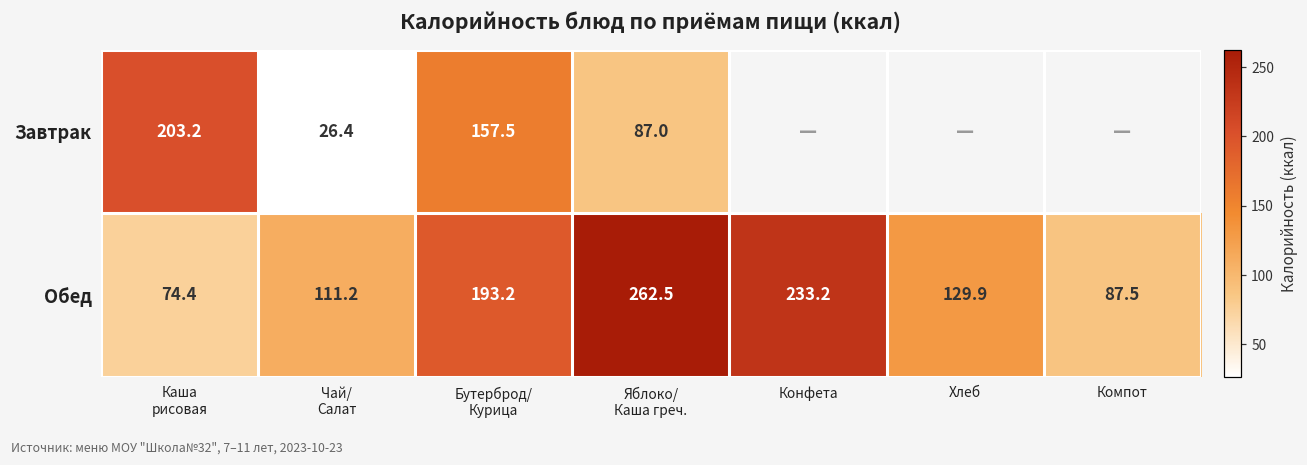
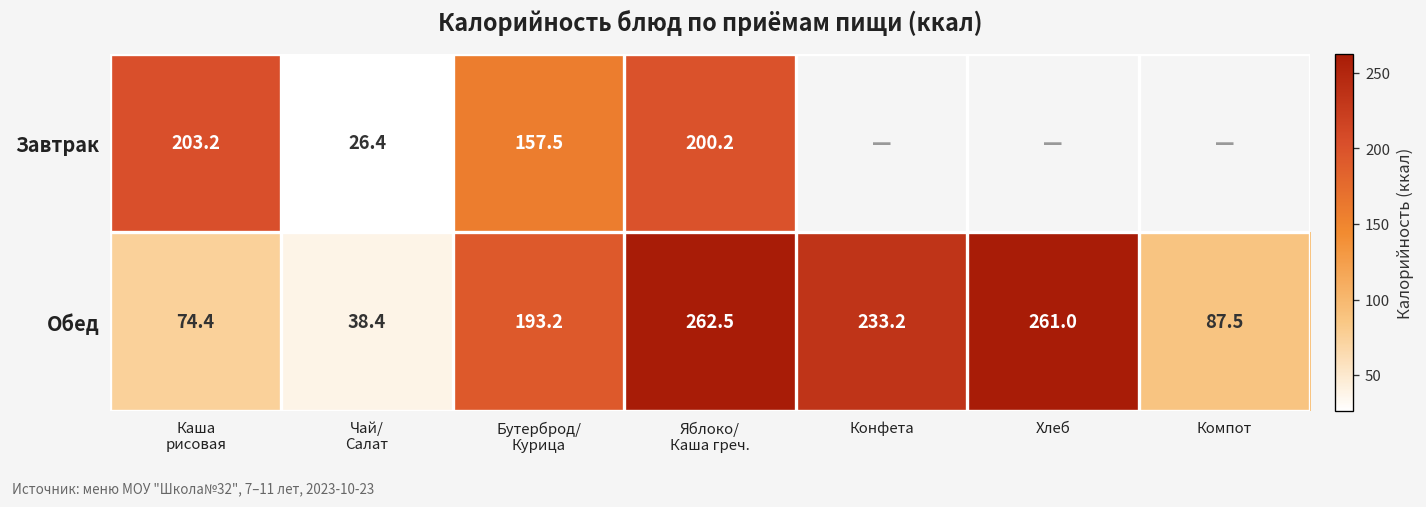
  {
    "Завтрак": {
      "Каша рисовая": 203.2,
      "Чай/ Салат": 26.4,
      "Бутерброд/ Курица": 157.5,
-     "Яблоко/ Каша греч.": 87.0
+     "Яблоко/ Каша греч.": 200.2
    },
    "Обед": {
      "Каша рисовая": 74.4,
-     "Чай/ Салат": 111.2,
+     "Чай/ Салат": 38.4,
      "Бутерброд/ Курица": 193.2,
      "Яблоко/ Каша греч.": 262.5,
      "Конфета": 233.2,
-     "Хлеб": 129.9,
+     "Хлеб": 261.0,
      "Компот": 87.5
    }
  }
